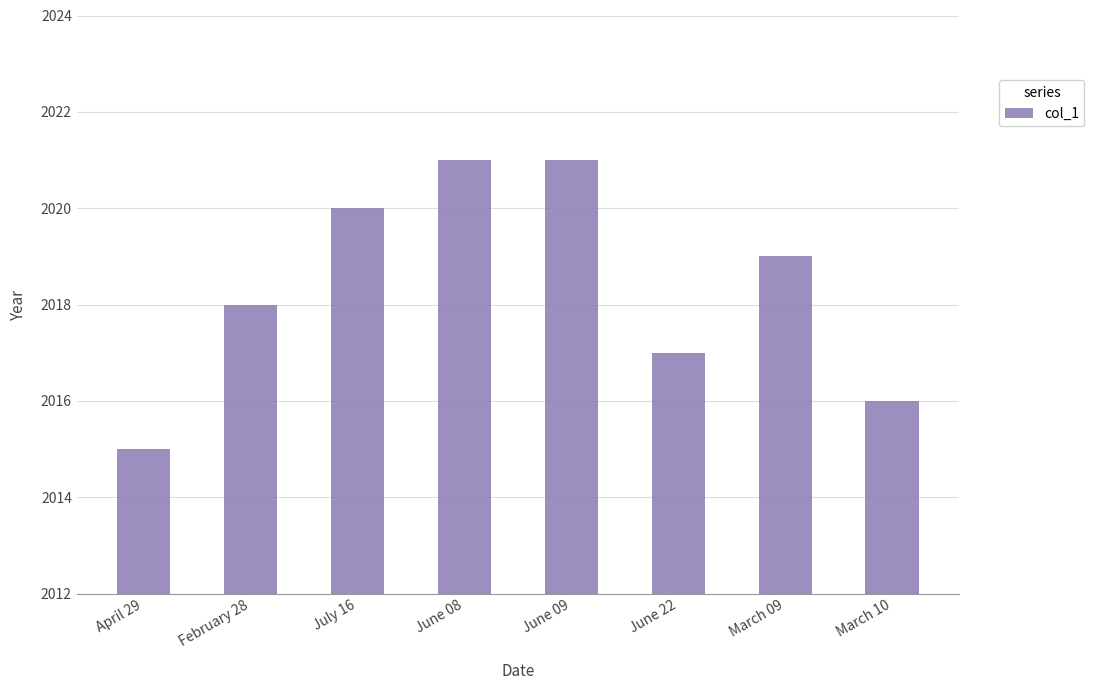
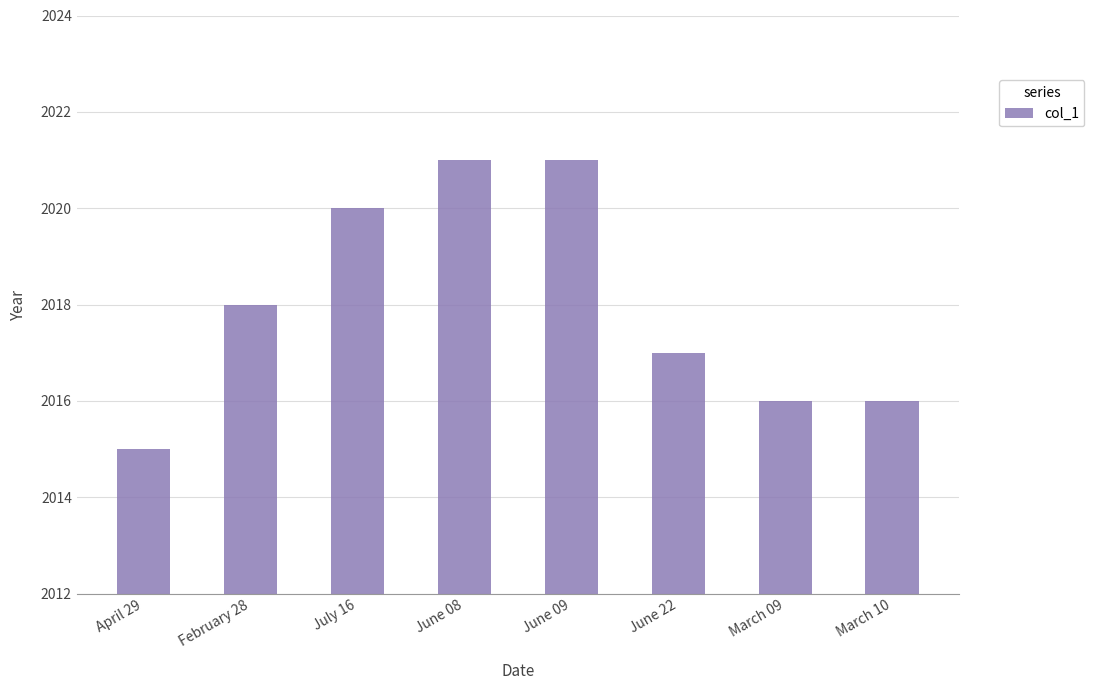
  {
    "April 29": 2015,
    "February 28": 2018,
    "July 16": 2020,
    "June 08": 2021,
    "June 09": 2021,
    "June 22": 2017,
-   "March 09": 2019,
+   "March 09": 2016,
    "March 10": 2016
  }
